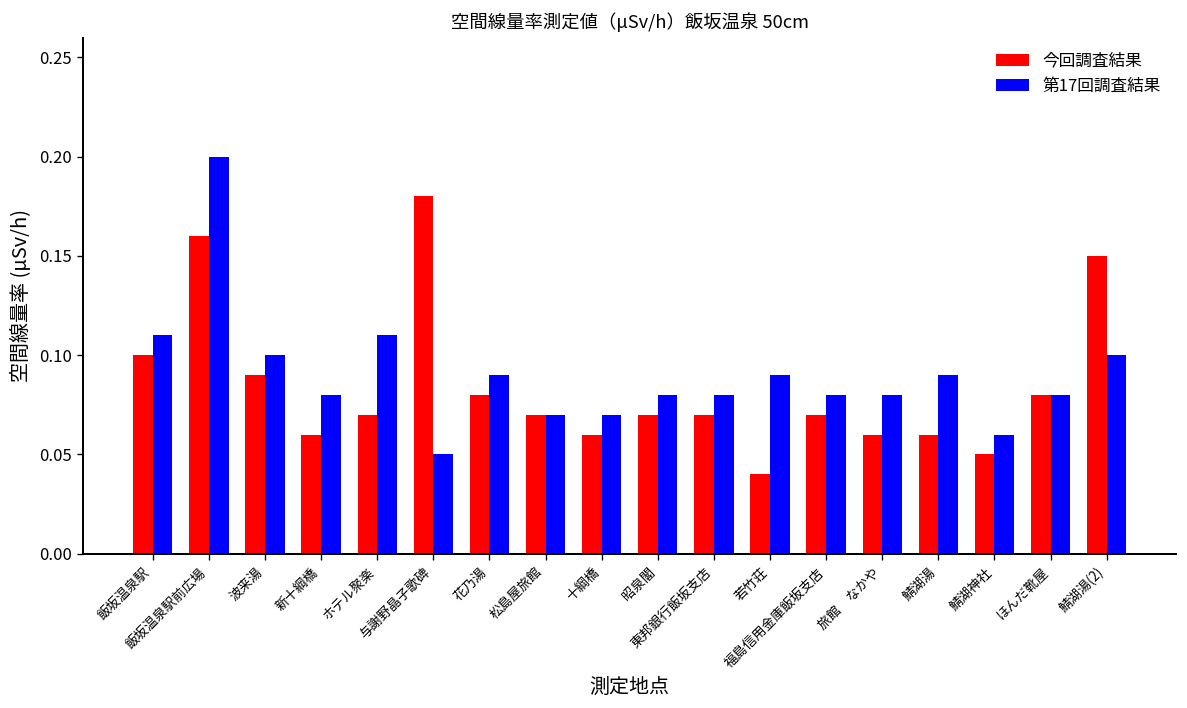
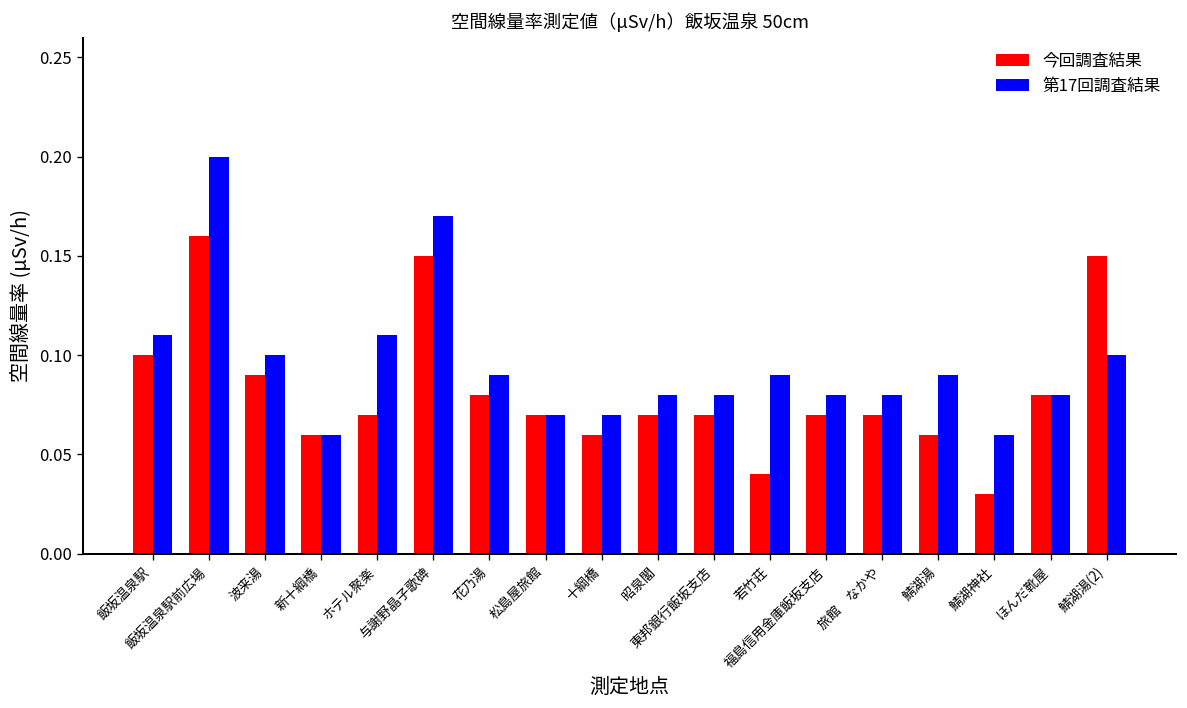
  {
    "今回調査結果": {
      "飯坂温泉駅": 0.10,
      "飯坂温泉駅前広場": 0.16,
      "波来湯": 0.09,
      "新十綱橋": 0.06,
      "ホテル聚楽": 0.07,
-     "与謝野晶子歌碑": 0.18,
+     "与謝野晶子歌碑": 0.15,
      "花乃湯": 0.08,
      "松島屋旅館": 0.07,
      "十綱橋": 0.06,
      "昭泉閣": 0.07,
      "東邦銀行飯坂支店": 0.07,
      "若竹荘": 0.04,
      "福島信用金庫飯坂支店": 0.07,
-     "旅館 なかや": 0.06,
+     "旅館 なかや": 0.07,
      "鯖湖湯": 0.06,
-     "鯖湖神社": 0.05,
+     "鯖湖神社": 0.03,
      "ほんだ靴屋": 0.08,
      "鯖湖湯(2)": 0.15
    },
    "第17回調査結果": {
      "飯坂温泉駅": 0.11,
      "飯坂温泉駅前広場": 0.20,
      "波来湯": 0.10,
-     "新十綱橋": 0.08,
+     "新十綱橋": 0.06,
      "ホテル聚楽": 0.11,
-     "与謝野晶子歌碑": 0.05,
+     "与謝野晶子歌碑": 0.17,
      "花乃湯": 0.09,
      "松島屋旅館": 0.07,
      "十綱橋": 0.07,
      "昭泉閣": 0.08,
      "東邦銀行飯坂支店": 0.08,
      "若竹荘": 0.09,
      "福島信用金庫飯坂支店": 0.08,
      "旅館 なかや": 0.08,
      "鯖湖湯": 0.09,
      "鯖湖神社": 0.06,
      "ほんだ靴屋": 0.08,
      "鯖湖湯(2)": 0.10
    }
  }
